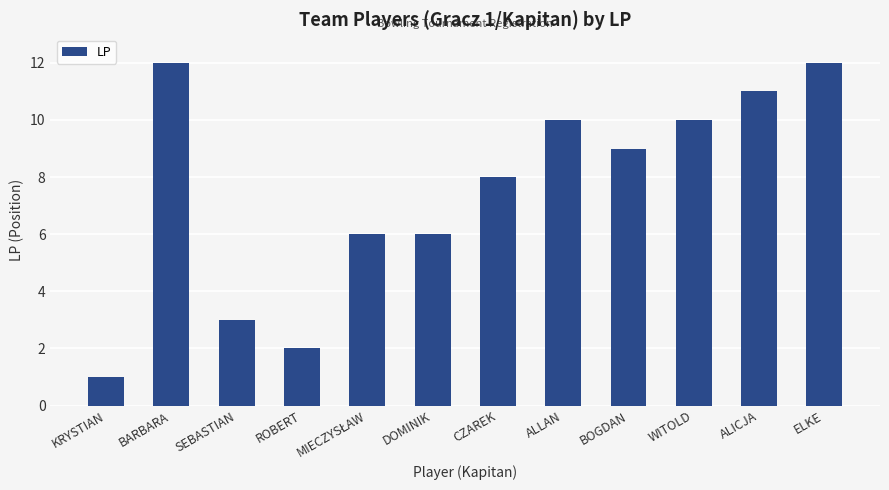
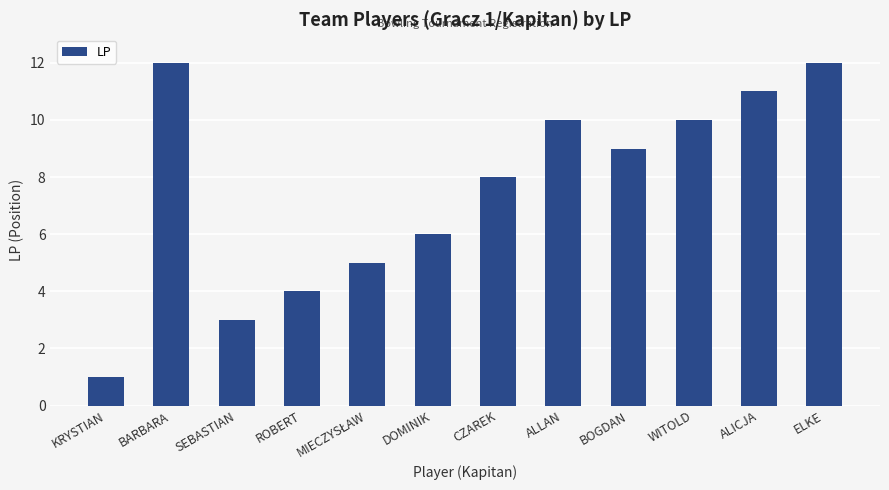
  {
    "KRYSTIAN": 1,
    "BARBARA": 12,
    "SEBASTIAN": 3,
-   "ROBERT": 2,
-   "MIECZYSŁAW": 6,
+   "ROBERT": 4,
+   "MIECZYSŁAW": 5,
    "DOMINIK": 6,
    "CZAREK": 8,
    "ALLAN": 10,
    "BOGDAN": 9,
    "WITOLD": 10,
    "ALICJA": 11,
    "ELKE": 12
  }
